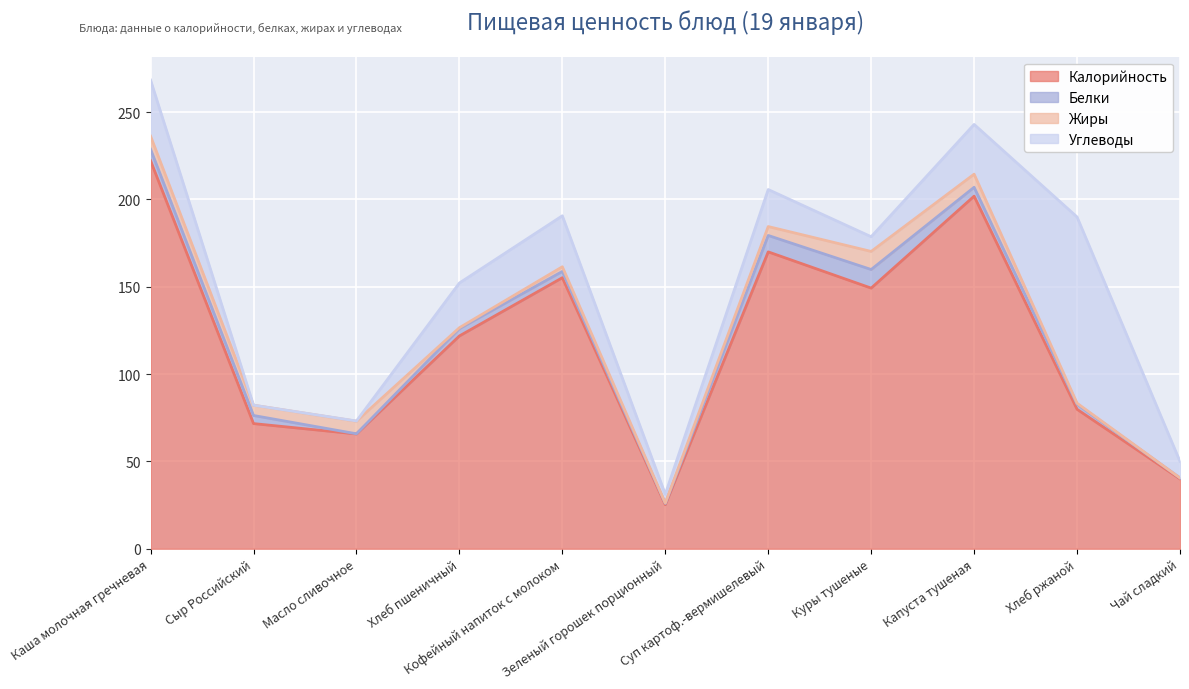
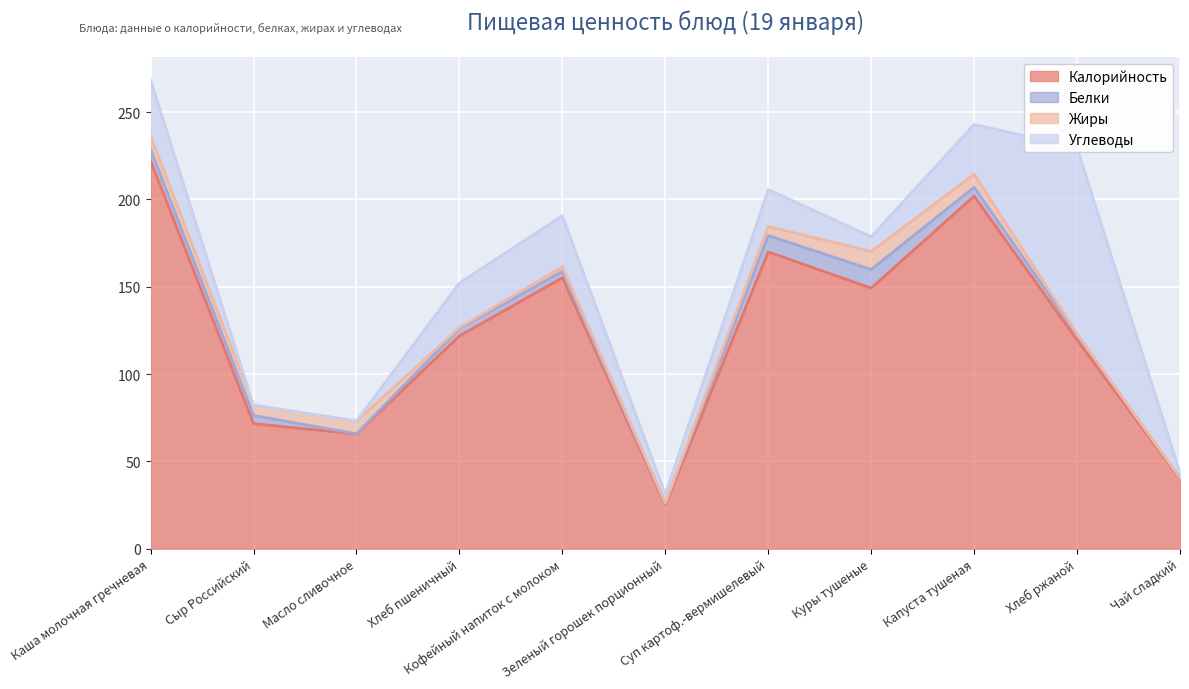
  {
    "Калорийность": {
      "Каша молочная гречневая": 222,
      "Сыр Российский": 72,
      "Хлеб пшеничный": 122,
      "Кофейный напиток с молоком": 155,
      "Суп картоф.-вермишелевый": 170,
      "Куры тушеные": 149,
      "Капуста тушеная": 202,
-     "Хлеб ржаной": 80
+     "Хлеб ржаной": 120
    },
    "Белки": {
      "Каша молочная гречневая": 7,
      "Сыр Российский": 5,
      "Кофейный напиток с молоком": 4,
      "Суп картоф.-вермишелевый": 9,
      "Куры тушеные": 11,
      "Капуста тушеная": 5
    },
    "Жиры": {
      "Каша молочная гречневая": 7,
      "Кофейный напиток с молоком": 3,
      "Суп картоф.-вермишелевый": 5,
      "Куры тушеные": 10,
      "Капуста тушеная": 8
    },
    "Углеводы": {
      "Каша молочная гречневая": 32,
      "Хлеб пшеничный": 26,
      "Кофейный напиток с молоком": 29,
      "Зеленый горошек порционный": 5,
      "Суп картоф.-вермишелевый": 21,
      "Куры тушеные": 8,
      "Капуста тушеная": 29,
-     "Чай сладкий": 9
+     "Чай сладкий": 3
    }
  }
